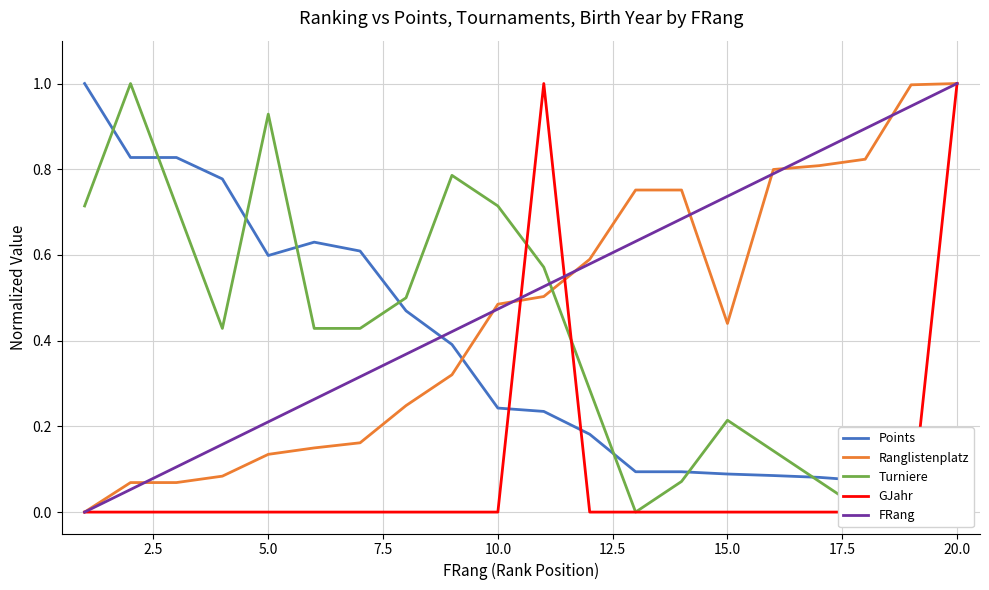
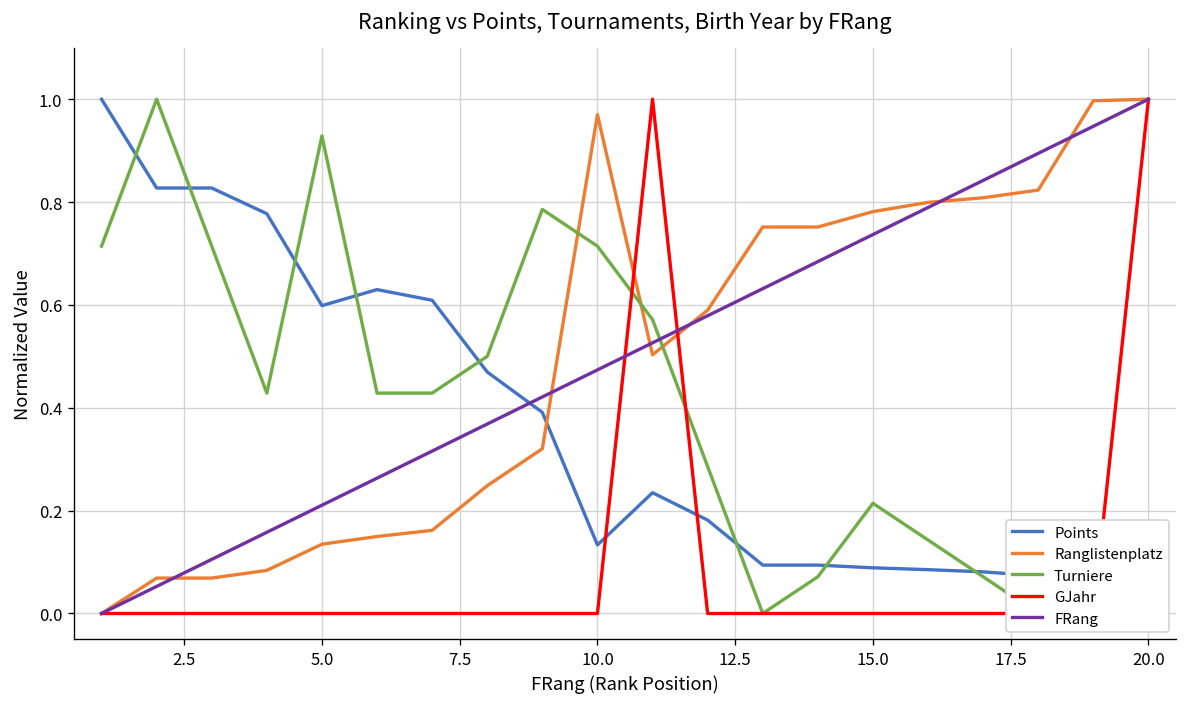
  {
    "Points": {
      "5.0": 0.60,
-     "10.0": 0.24,
+     "10.0": 0.13,
      "15.0": 0.09
    },
    "Ranglistenplatz": {
      "5.0": 0.13,
-     "10.0": 0.49,
-     "15.0": 0.44
+     "10.0": 0.97,
+     "15.0": 0.78
    },
    "Turniere": {
      "5.0": 0.93,
      "10.0": 0.71,
      "15.0": 0.21
    },
    "GJahr": {
      "5.0": 0.00,
      "10.0": 0.00,
      "15.0": 0.00
    },
    "FRang": {
      "5.0": 0.21,
      "10.0": 0.47,
      "15.0": 0.74
    }
  }
